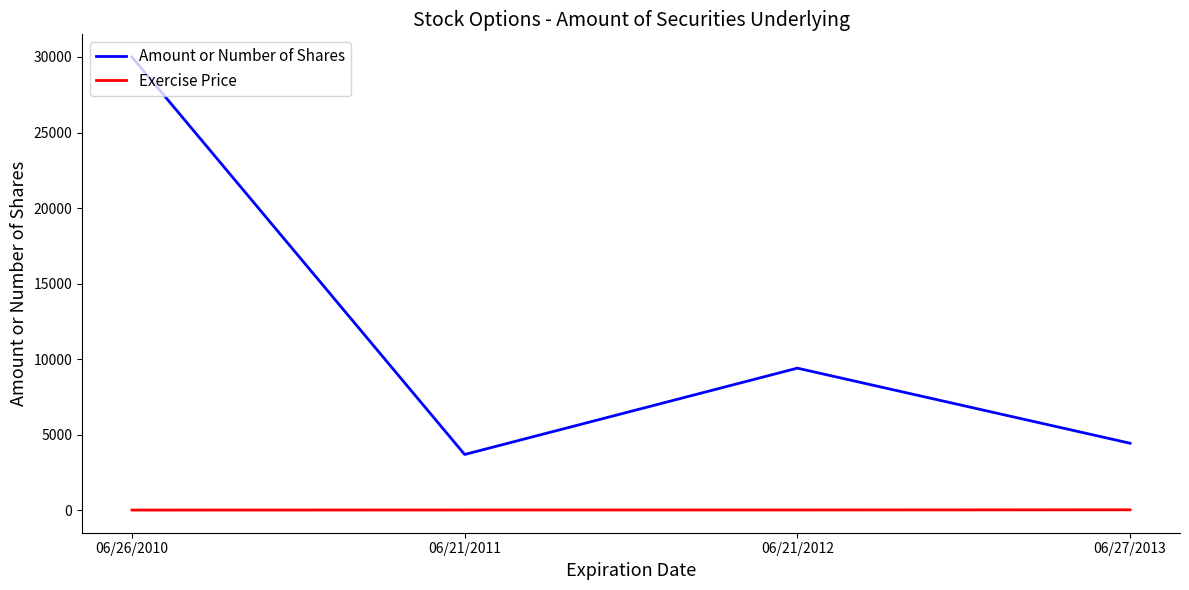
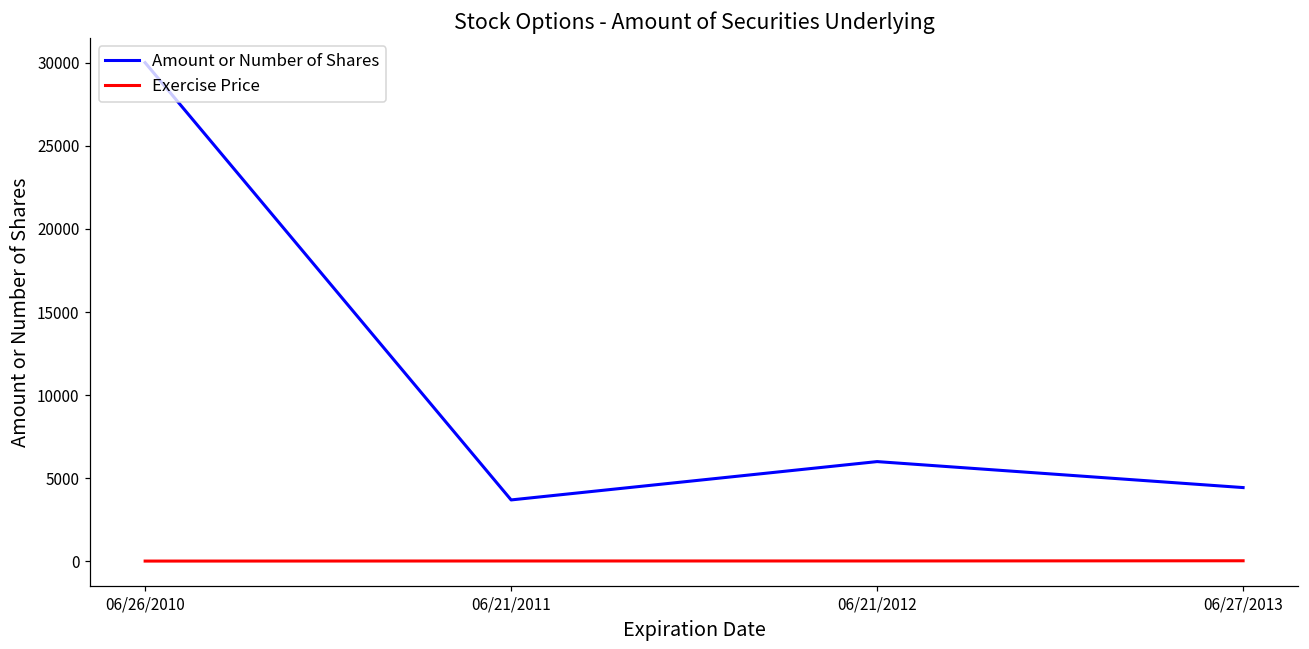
  {
    "Amount or Number of Shares": {
      "06/21/2011": 3700,
-     "06/21/2012": 9400,
+     "06/21/2012": 6000,
      "06/27/2013": 4400
    },
    "Exercise Price": {
      "06/26/2010": 0,
      "06/21/2011": 0,
      "06/21/2012": 0,
      "06/27/2013": 0
    }
  }
